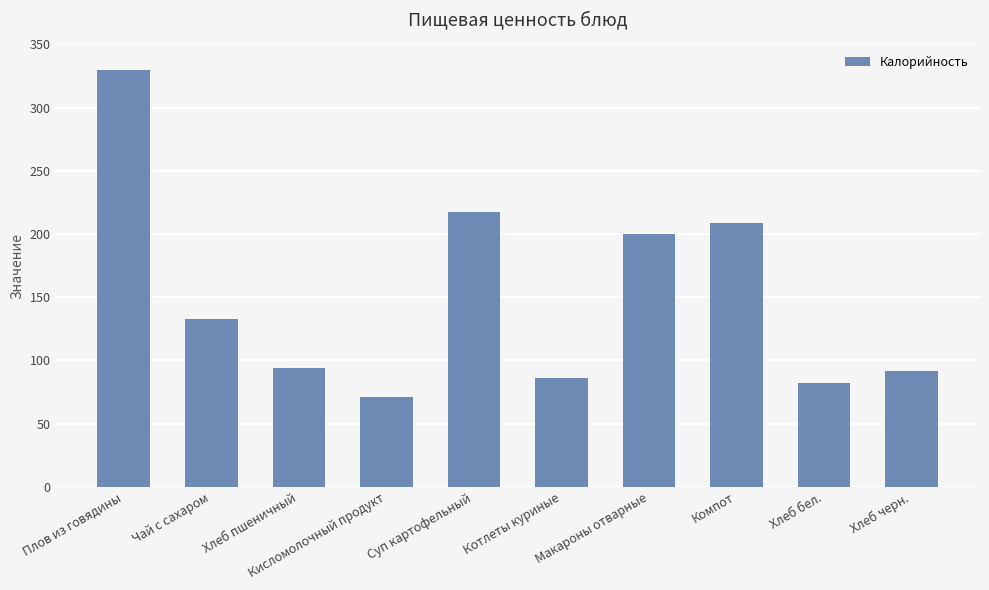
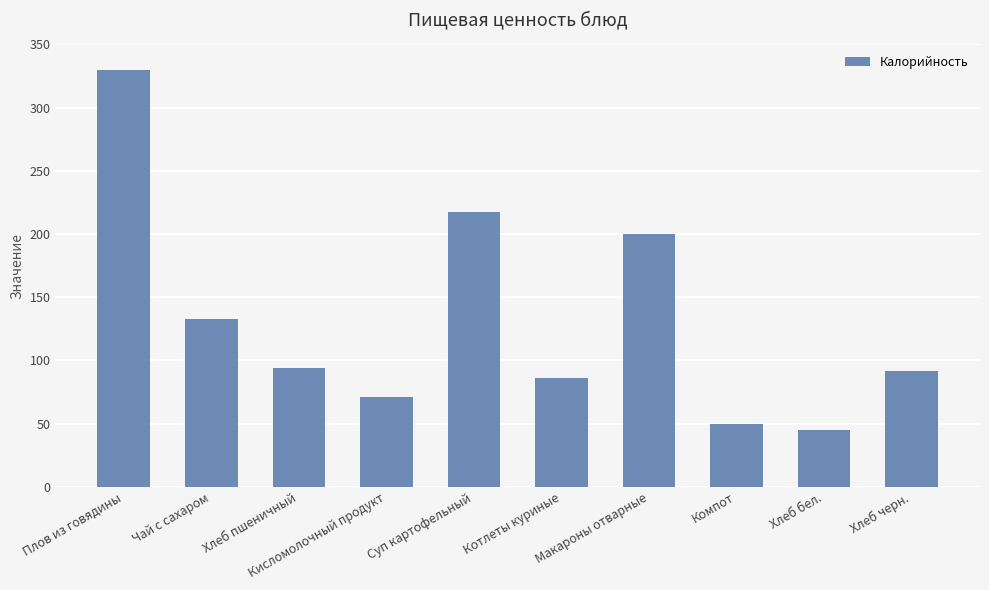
  {
    "Плов из говядины": 330,
    "Чай с сахаром": 133,
    "Хлеб пшеничный": 94,
    "Кисломолочный продукт": 71,
    "Суп картофельный": 217,
    "Котлеты куриные": 86,
    "Макароны отварные": 200,
-   "Компот": 209,
-   "Хлеб бел.": 82,
+   "Компот": 50,
+   "Хлеб бел.": 45,
    "Хлеб черн.": 92
  }
